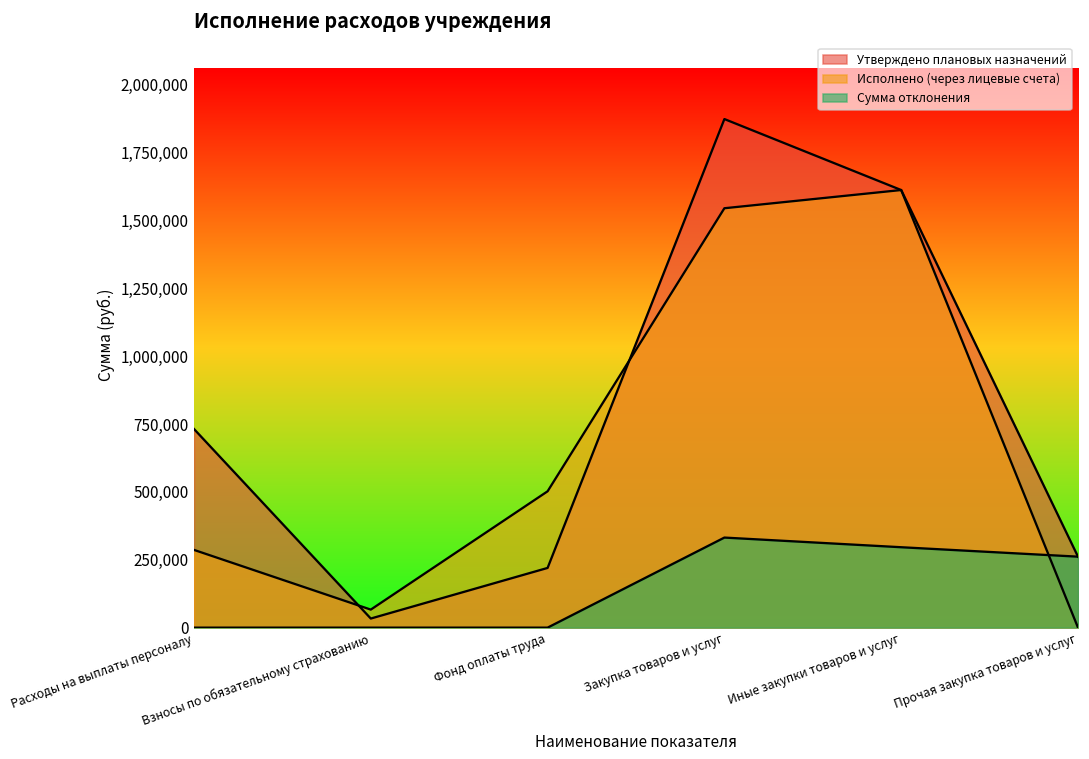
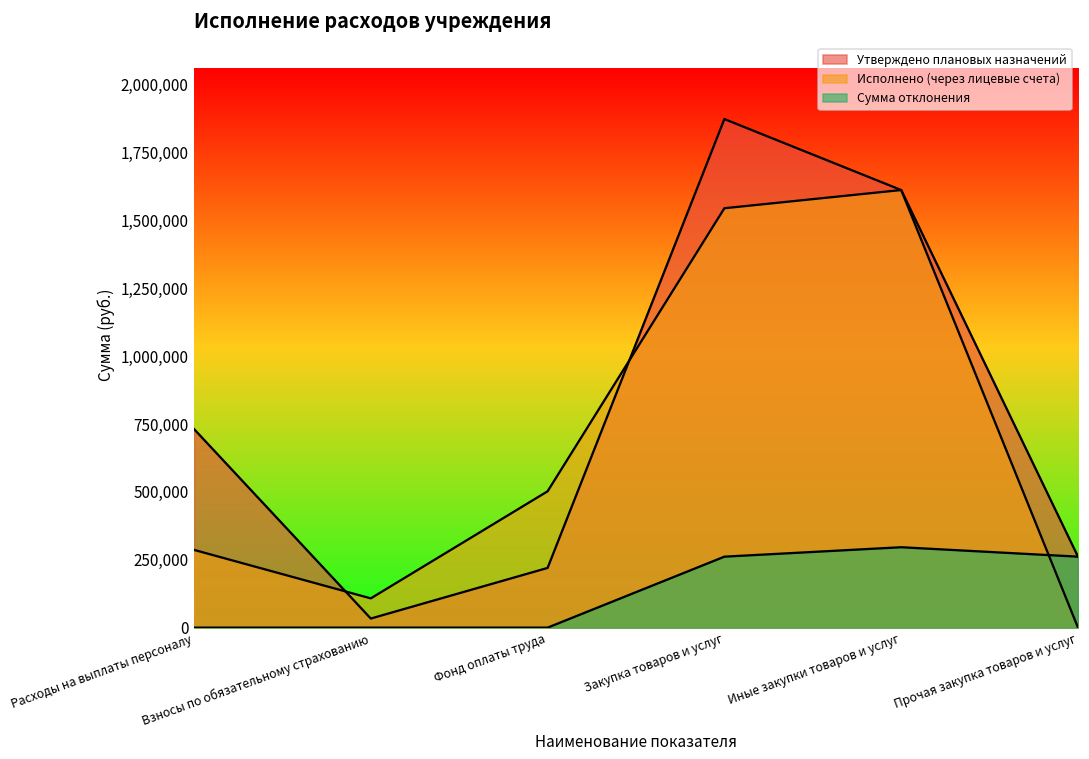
  {
    "Утверждено плановых назначений": {
      "Расходы на выплаты персоналу": "730,000",
      "Взносы по обязательному страхованию": "30,000",
      "Фонд оплаты труда": "220,000",
      "Закупка товаров и услуг": "1,870,000"
    },
    "Исполнено (через лицевые счета)": {
      "Расходы на выплаты персоналу": "290,000",
-     "Взносы по обязательному страхованию": "70,000",
+     "Взносы по обязательному страхованию": "110,000",
      "Фонд оплаты труда": "500,000",
      "Закупка товаров и услуг": "1,550,000",
      "Прочая закупка товаров и услуг": "0"
    },
    "Сумма отклонения": {
      "Расходы на выплаты персоналу": "0",
      "Взносы по обязательному страхованию": "0",
      "Фонд оплаты труда": "0",
-     "Закупка товаров и услуг": "330,000",
+     "Закупка товаров и услуг": "260,000",
      "Иные закупки товаров и услуг": "300,000"
    }
  }
